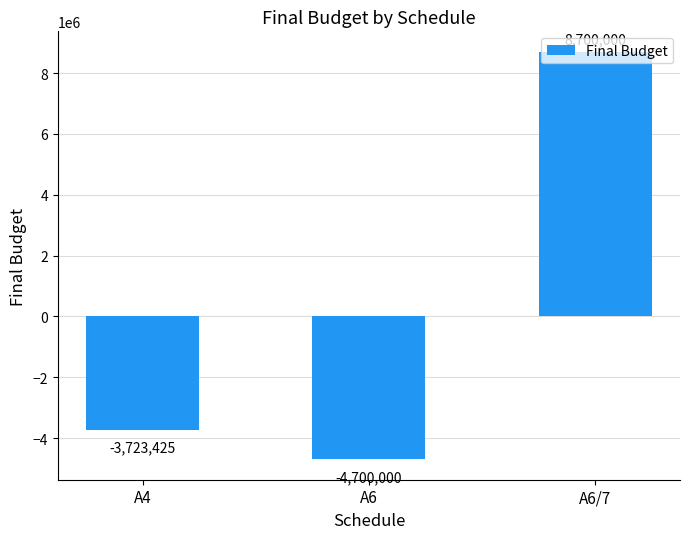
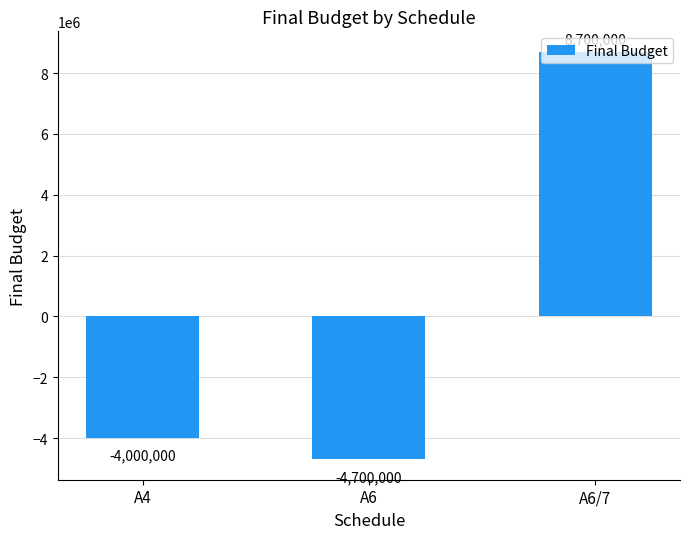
  {
-   "A4": "-3,723,425",
+   "A4": "-4,000,000",
    "A6": "-4,700,000"
  }
